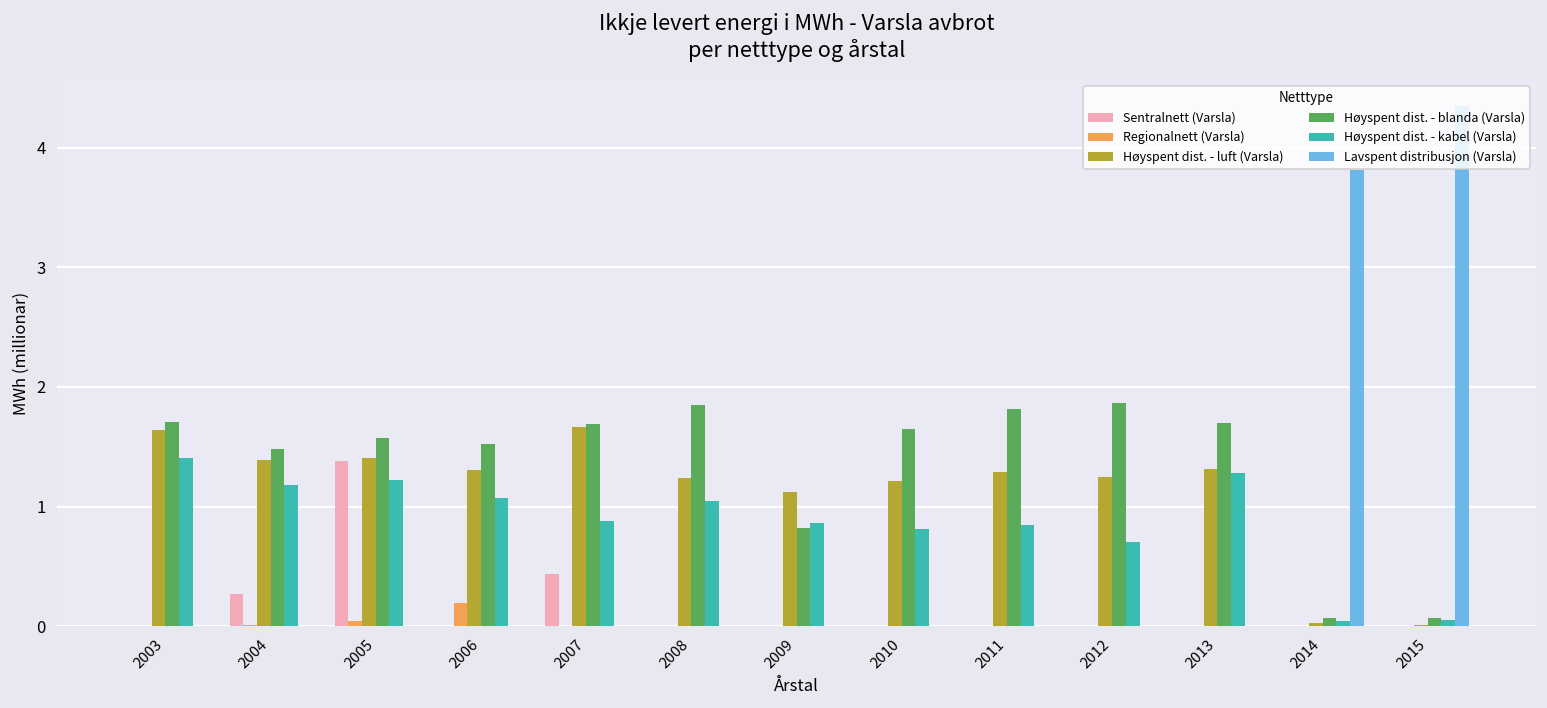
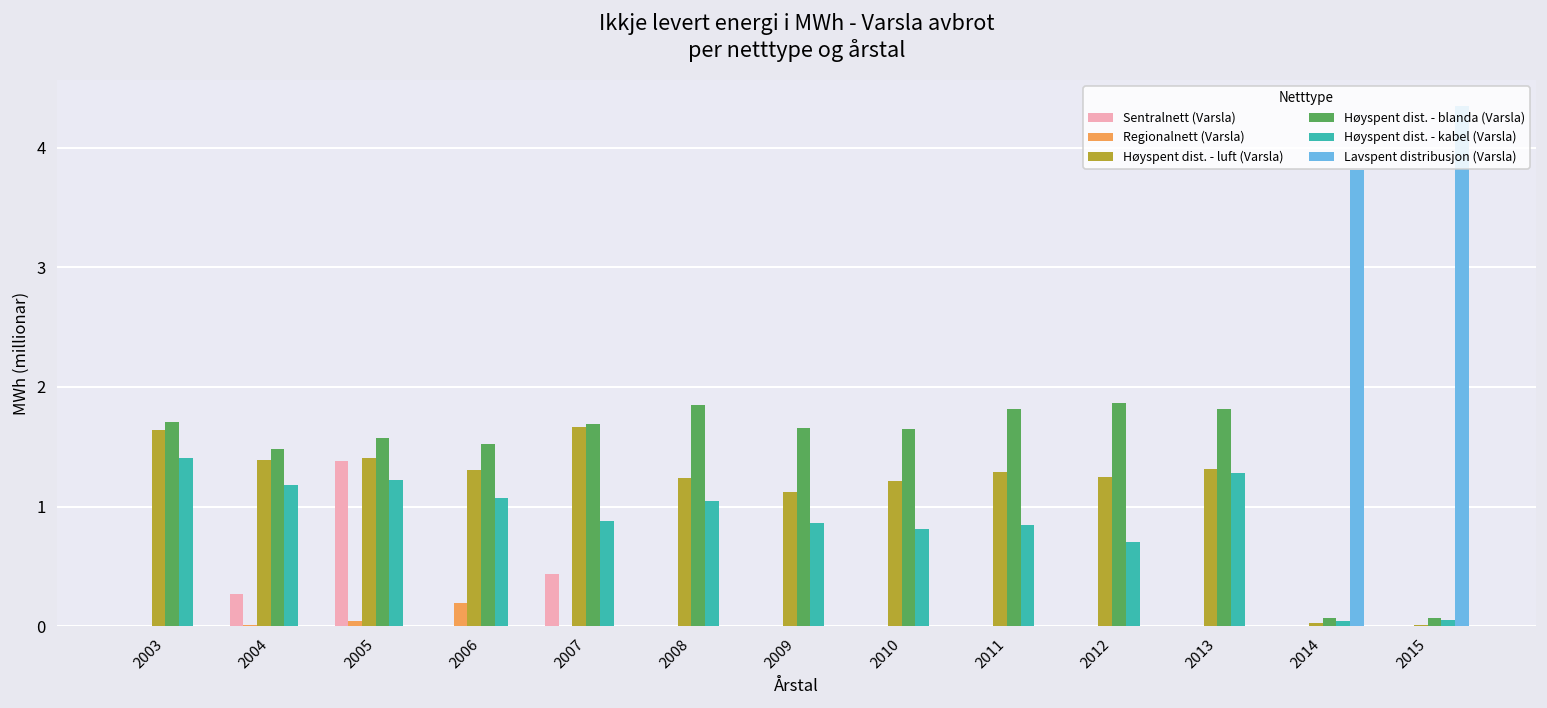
  {
    "Sentralnett (Varsla)": {
      "2003": 0.0,
      "2004": 0.3,
      "2005": 1.4,
      "2006": 0.0,
      "2007": 0.4,
      "2008": 0.0,
      "2010": 0.0,
      "2011": 0.0,
      "2012": 0.0,
      "2013": 0.0,
      "2014": 0.0
    },
    "Regionalnett (Varsla)": {
      "2003": 0.0,
      "2005": 0.0,
      "2006": 0.2,
      "2011": 0.0,
      "2012": 0.0,
      "2015": 0.0
    },
    "Høyspent dist. - luft (Varsla)": {
      "2003": 1.6,
      "2004": 1.4,
      "2005": 1.4,
      "2006": 1.3,
      "2007": 1.7,
      "2008": 1.2,
      "2009": 1.1,
      "2010": 1.2,
      "2011": 1.3,
      "2012": 1.2,
      "2013": 1.3,
      "2014": 0.0
    },
    "Høyspent dist. - blanda (Varsla)": {
      "2003": 1.7,
      "2004": 1.5,
      "2005": 1.6,
      "2006": 1.5,
      "2007": 1.7,
      "2008": 1.9,
-     "2009": 0.8,
+     "2009": 1.7,
      "2010": 1.6,
      "2011": 1.8,
      "2012": 1.9,
-     "2013": 1.7,
+     "2013": 1.8,
      "2014": 0.1,
      "2015": 0.1
    },
    "Høyspent dist. - kabel (Varsla)": {
      "2003": 1.4,
      "2004": 1.2,
      "2005": 1.2,
      "2006": 1.1,
      "2007": 0.9,
      "2008": 1.0,
      "2009": 0.9,
      "2010": 0.8,
      "2011": 0.8,
      "2012": 0.7,
      "2013": 1.3,
      "2014": 0.0,
      "2015": 0.0
    },
    "Lavspent distribusjon (Varsla)": {
      "2003": 0.0,
      "2004": 0.0,
      "2005": 0.0,
      "2006": 0.0,
      "2007": 0.0,
      "2008": 0.0,
      "2009": 0.0,
      "2010": 0.0,
      "2011": 0.0,
      "2012": 0.0,
      "2013": 0.0,
      "2014": 3.8
    }
  }
